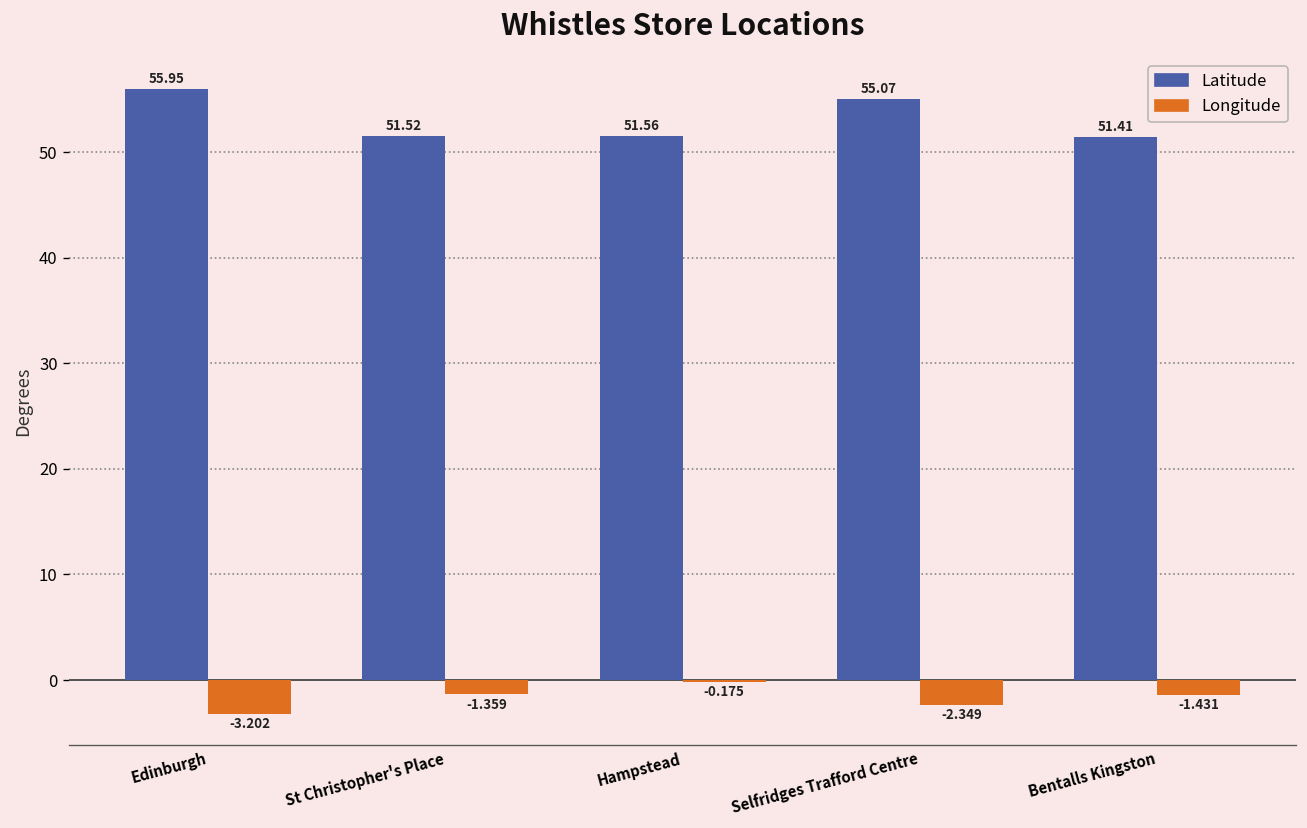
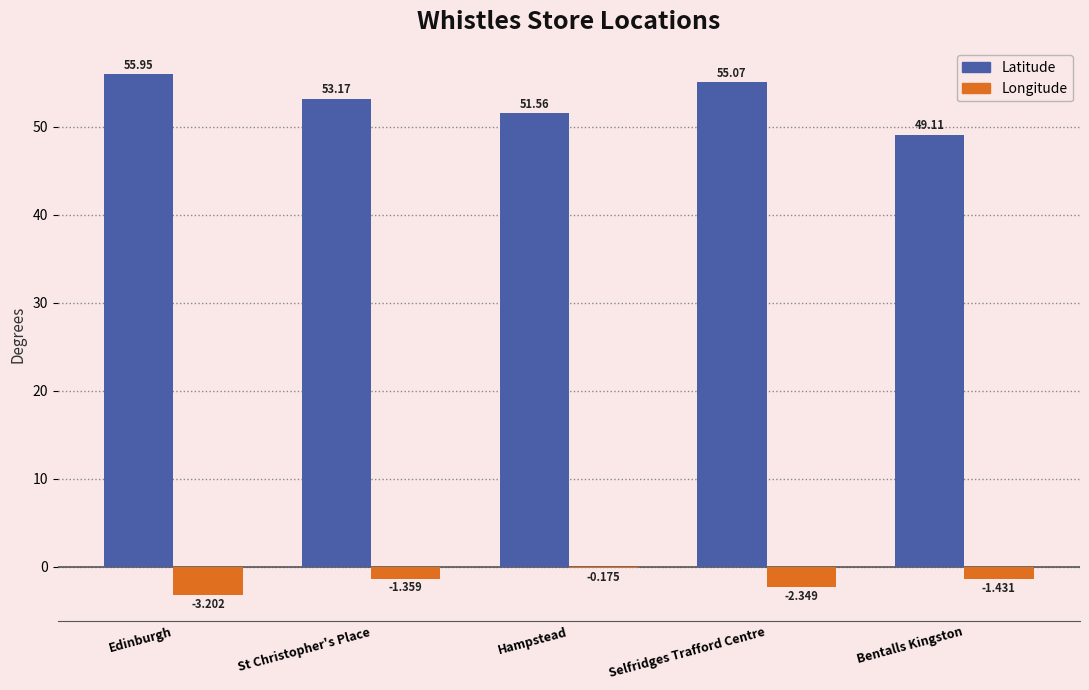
  {
    "Latitude": {
      "Edinburgh": 55.95,
-     "St Christopher's Place": 51.52,
+     "St Christopher's Place": 53.17,
      "Hampstead": 51.56,
      "Selfridges Trafford Centre": 55.07,
-     "Bentalls Kingston": 51.41
+     "Bentalls Kingston": 49.11
    },
    "Longitude": {
      "Edinburgh": -3.202,
      "St Christopher's Place": -1.359,
      "Hampstead": -0.175,
      "Selfridges Trafford Centre": -2.349,
      "Bentalls Kingston": -1.431
    }
  }
